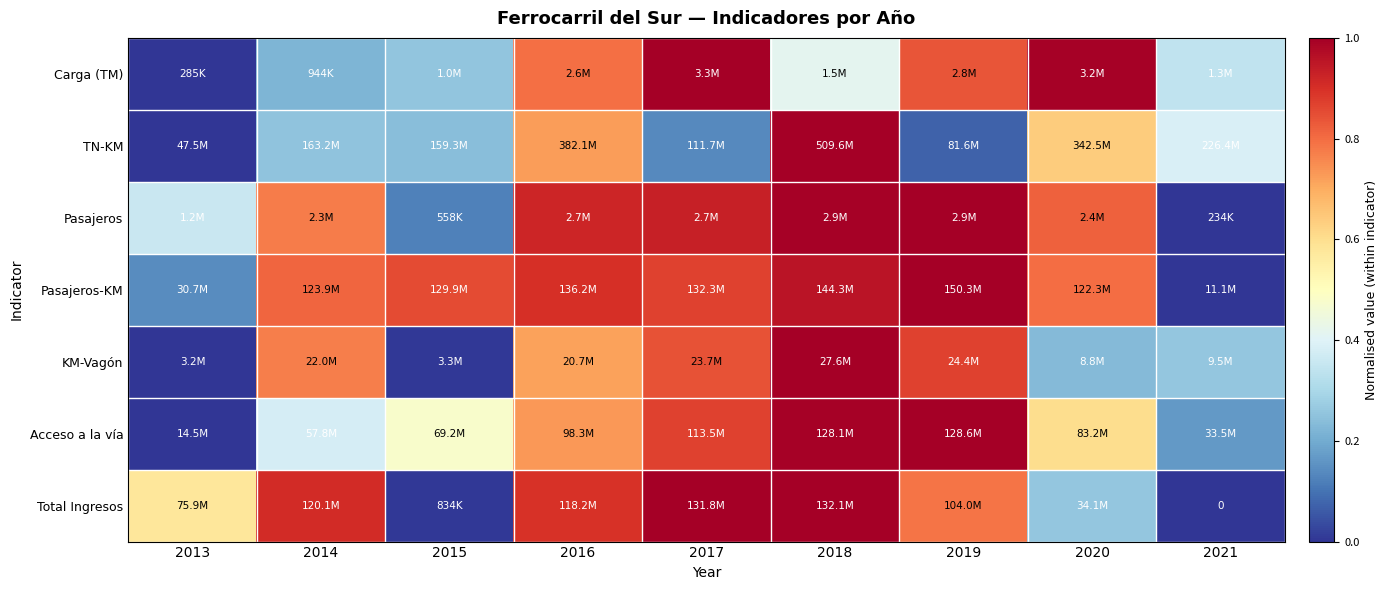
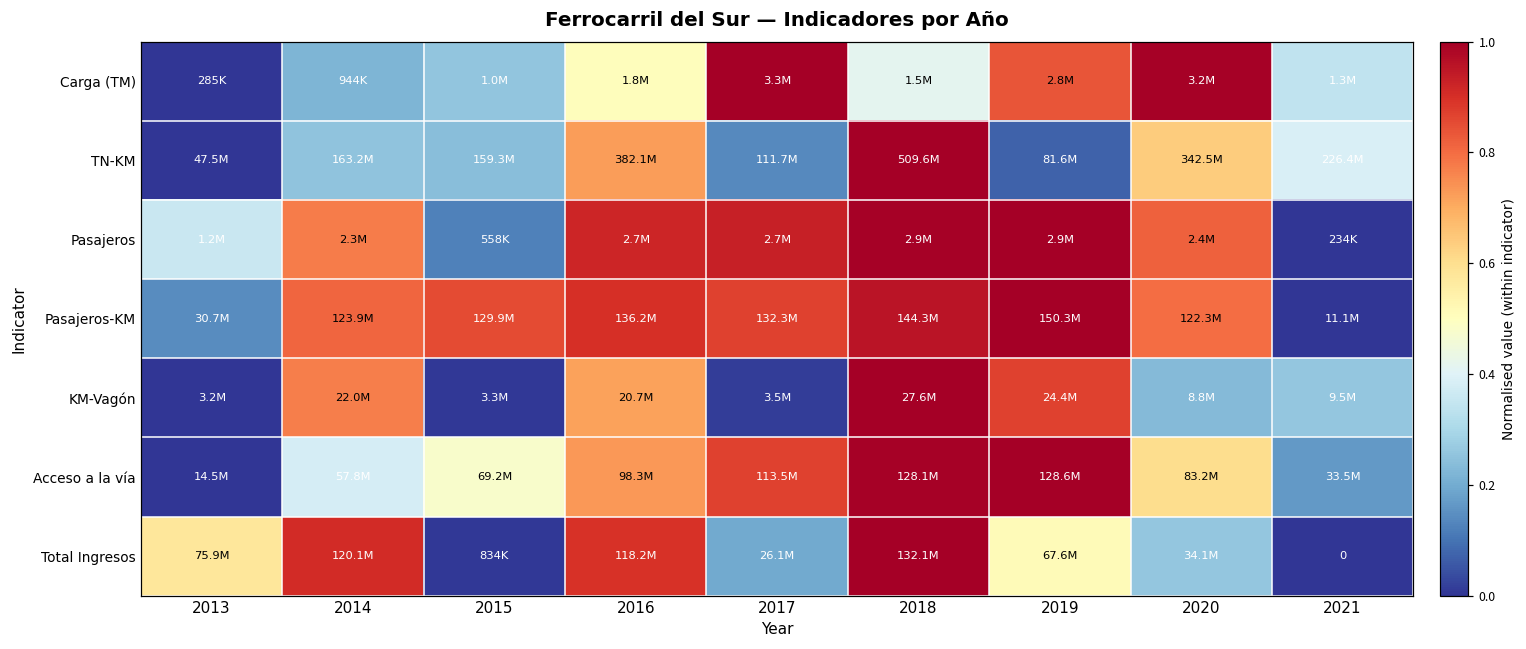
  {
    "Carga (TM)": {
      "2013": "285K",
      "2014": "944K",
      "2015": "1.0M",
-     "2016": "2.6M",
+     "2016": "1.8M",
      "2017": "3.3M",
      "2018": "1.5M",
      "2019": "2.8M",
      "2020": "3.2M",
      "2021": "1.3M"
    },
    "TN-KM": {
      "2013": "47.5M",
      "2014": "163.2M",
      "2015": "159.3M",
      "2016": "382.1M",
      "2017": "111.7M",
      "2018": "509.6M",
      "2019": "81.6M",
      "2020": "342.5M"
    },
    "Pasajeros": {
      "2013": "1.2M",
      "2014": "2.3M",
      "2015": "558K",
      "2016": "2.7M",
      "2017": "2.7M",
      "2018": "2.9M",
      "2019": "2.9M",
      "2020": "2.4M",
      "2021": "234K"
    },
    "Pasajeros-KM": {
      "2013": "30.7M",
      "2014": "123.9M",
      "2015": "129.9M",
      "2016": "136.2M",
      "2017": "132.3M",
      "2018": "144.3M",
      "2019": "150.3M",
      "2020": "122.3M",
      "2021": "11.1M"
    },
    "KM-Vagón": {
      "2013": "3.2M",
      "2014": "22.0M",
      "2015": "3.3M",
      "2016": "20.7M",
-     "2017": "23.7M",
+     "2017": "3.5M",
      "2018": "27.6M",
      "2019": "24.4M",
      "2020": "8.8M",
      "2021": "9.5M"
    },
    "Acceso a la vía": {
      "2013": "14.5M",
      "2015": "69.2M",
      "2016": "98.3M",
      "2017": "113.5M",
      "2018": "128.1M",
      "2019": "128.6M",
      "2020": "83.2M",
      "2021": "33.5M"
    },
    "Total Ingresos": {
      "2013": "75.9M",
      "2014": "120.1M",
      "2015": "834K",
      "2016": "118.2M",
-     "2017": "131.8M",
+     "2017": "26.1M",
      "2018": "132.1M",
-     "2019": "104.0M",
+     "2019": "67.6M",
      "2020": "34.1M",
      "2021": "0"
    }
  }
